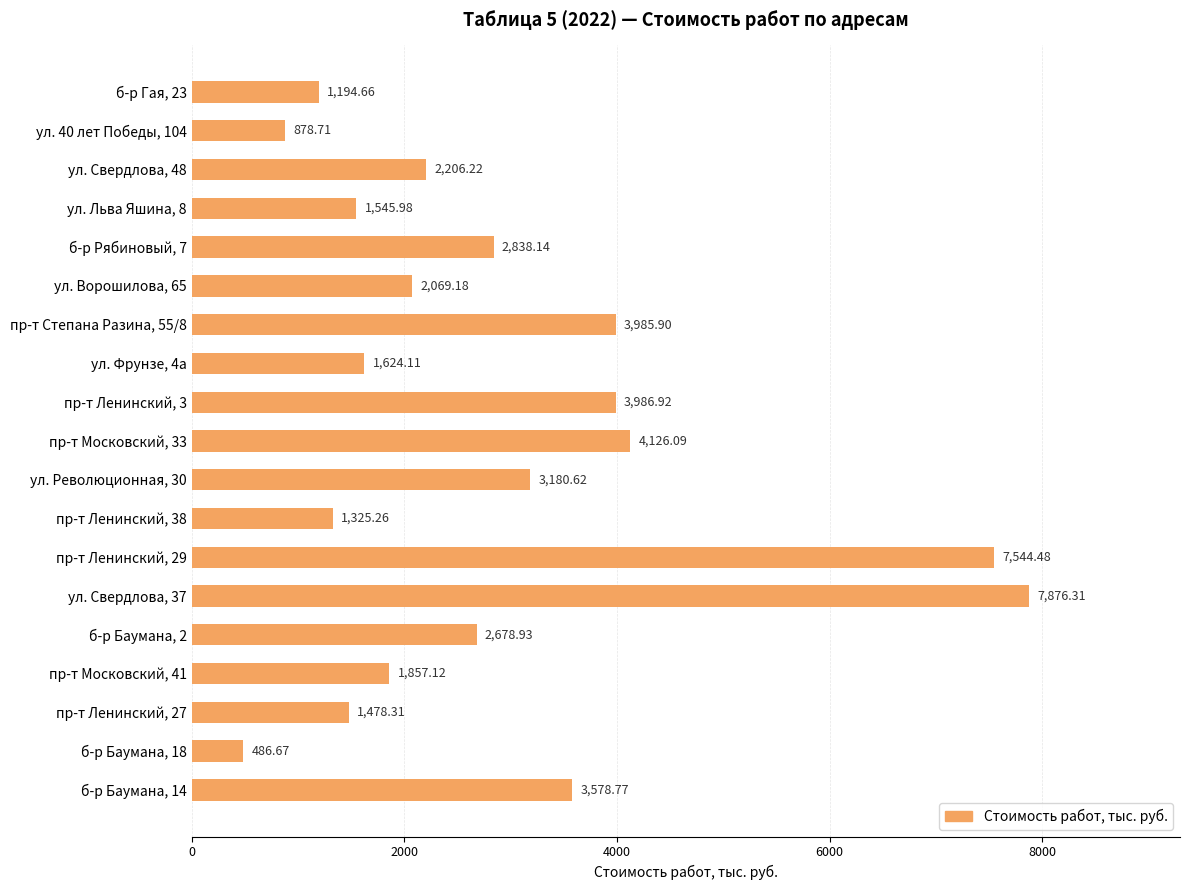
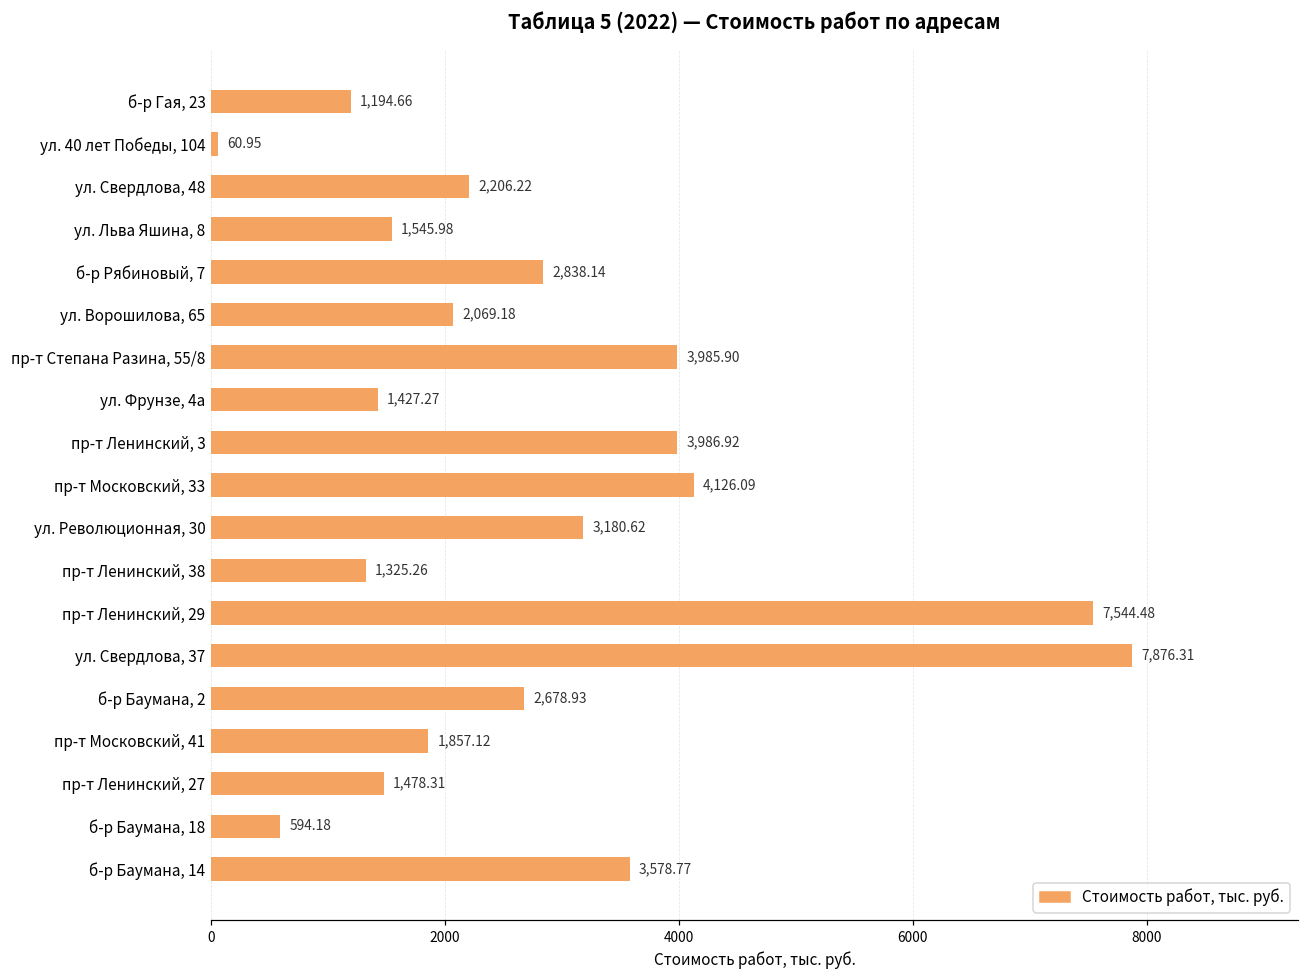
  {
    "б-р Гая, 23": "1,194.66",
-   "ул. 40 лет Победы, 104": "878.71",
+   "ул. 40 лет Победы, 104": "60.95",
    "ул. Свердлова, 48": "2,206.22",
    "ул. Льва Яшина, 8": "1,545.98",
    "б-р Рябиновый, 7": "2,838.14",
    "ул. Ворошилова, 65": "2,069.18",
    "пр-т Степана Разина, 55/8": "3,985.90",
-   "ул. Фрунзе, 4а": "1,624.11",
+   "ул. Фрунзе, 4а": "1,427.27",
    "пр-т Ленинский, 3": "3,986.92",
    "пр-т Московский, 33": "4,126.09",
    "ул. Революционная, 30": "3,180.62",
    "пр-т Ленинский, 38": "1,325.26",
    "пр-т Ленинский, 29": "7,544.48",
    "ул. Свердлова, 37": "7,876.31",
    "б-р Баумана, 2": "2,678.93",
    "пр-т Московский, 41": "1,857.12",
    "пр-т Ленинский, 27": "1,478.31",
-   "б-р Баумана, 18": "486.67",
+   "б-р Баумана, 18": "594.18",
    "б-р Баумана, 14": "3,578.77"
  }
